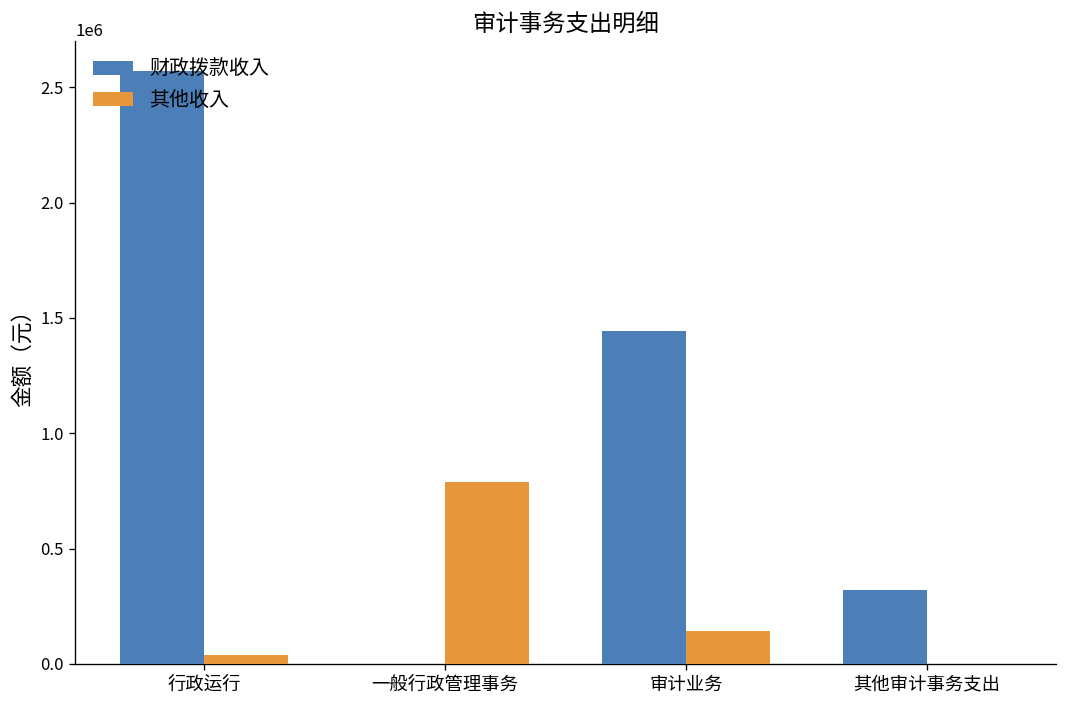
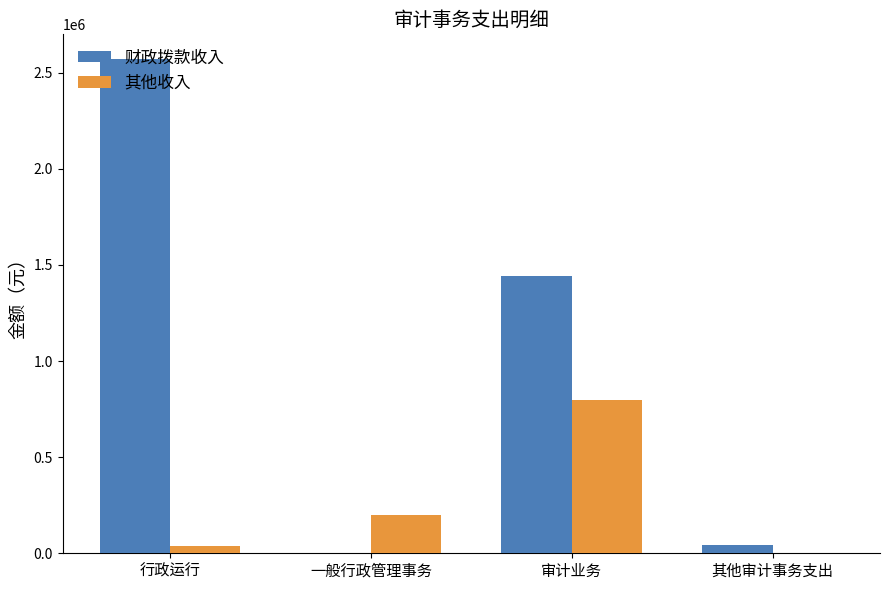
  {
    "财政拨款收入": {
      "行政运行": 2570000,
      "一般行政管理事务": 0,
      "审计业务": 1440000,
-     "其他审计事务支出": 320000
+     "其他审计事务支出": 40000
    },
    "其他收入": {
      "行政运行": 40000,
-     "一般行政管理事务": 790000,
-     "审计业务": 140000,
+     "一般行政管理事务": 200000,
+     "审计业务": 800000,
      "其他审计事务支出": 0
    }
  }
